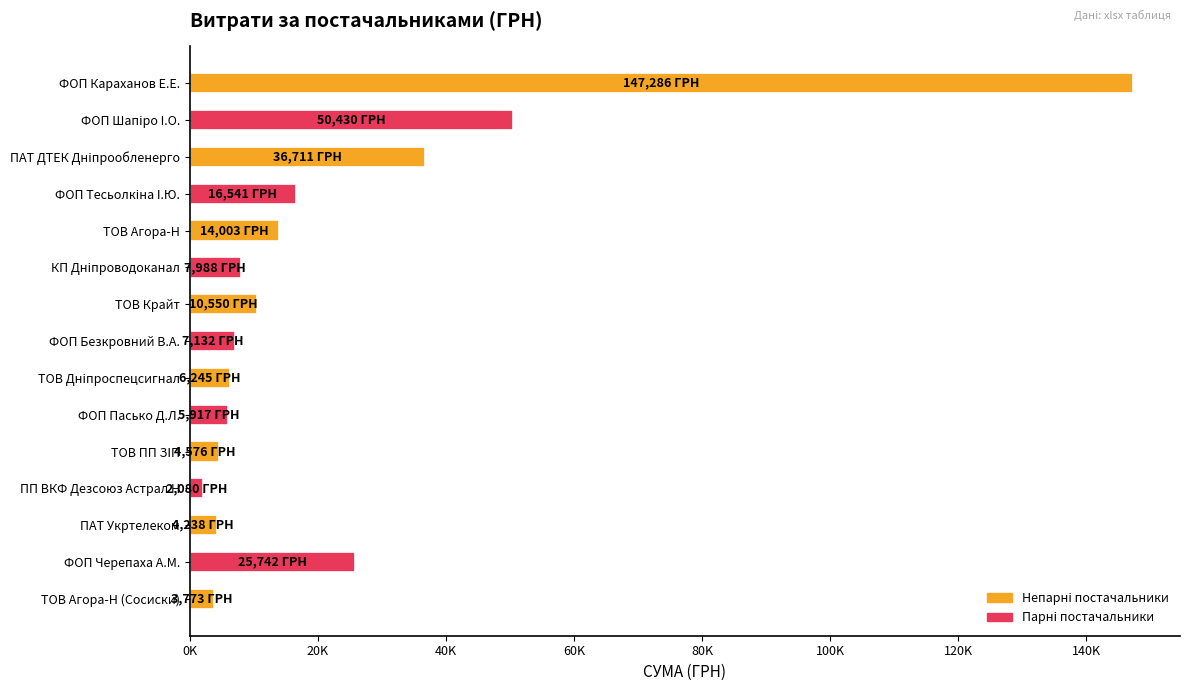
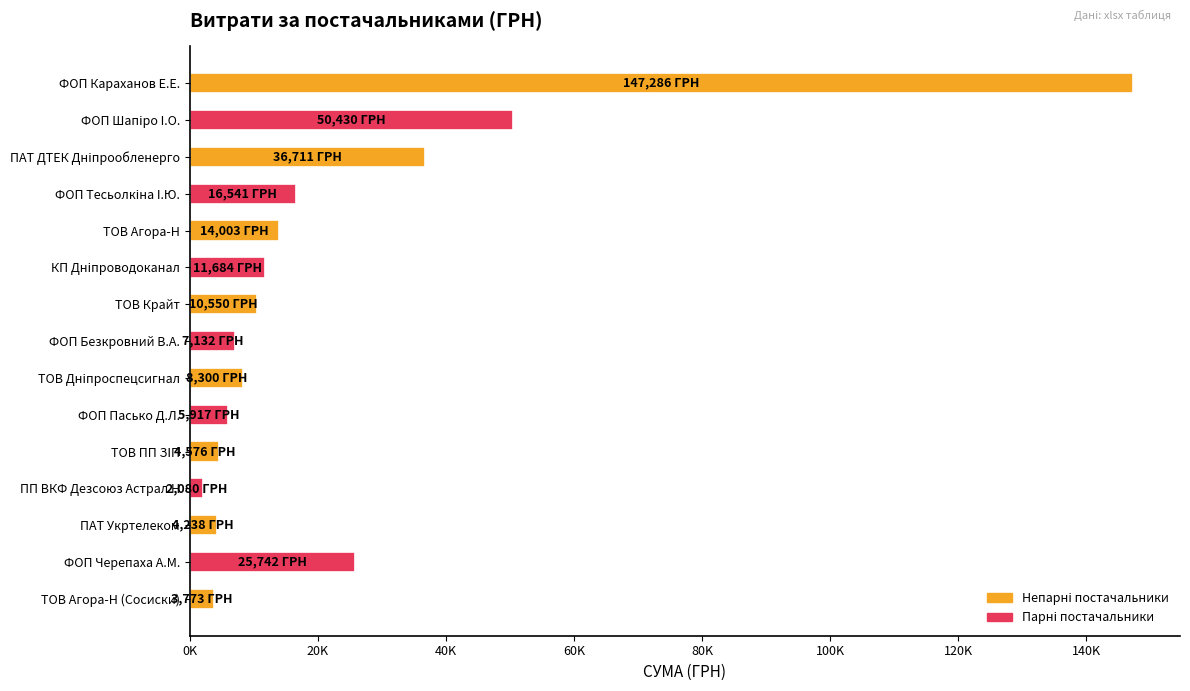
  {
    "ФОП Караханов Е.Е.": "147,286",
    "ФОП Шапіро І.О.": "50,430",
    "ПАТ ДТЕК Дніпрообленерго": "36,711",
    "ФОП Тесьолкіна І.Ю.": "16,541",
    "ТОВ Агора-Н": "14,003",
-   "КП Дніпроводоканал": "7,988",
+   "КП Дніпроводоканал": "11,684",
    "ТОВ Крайт": "10,550",
    "ФОП Безкровний В.А.": "7,132",
-   "ТОВ Дніпроспецсигнал": "6,245",
+   "ТОВ Дніпроспецсигнал": "8,300",
    "ФОП Пасько Д.Л.": "5,917",
    "ТОВ ПП ЗІП": "4,576",
    "ПП ВКФ Дезсоюз Астрал Н": "2,080",
    "ПАТ Укртелеком": "4,238",
    "ФОП Черепаха А.М.": "25,742",
    "ТОВ Агора-Н (Сосиски)": "3,773"
  }
